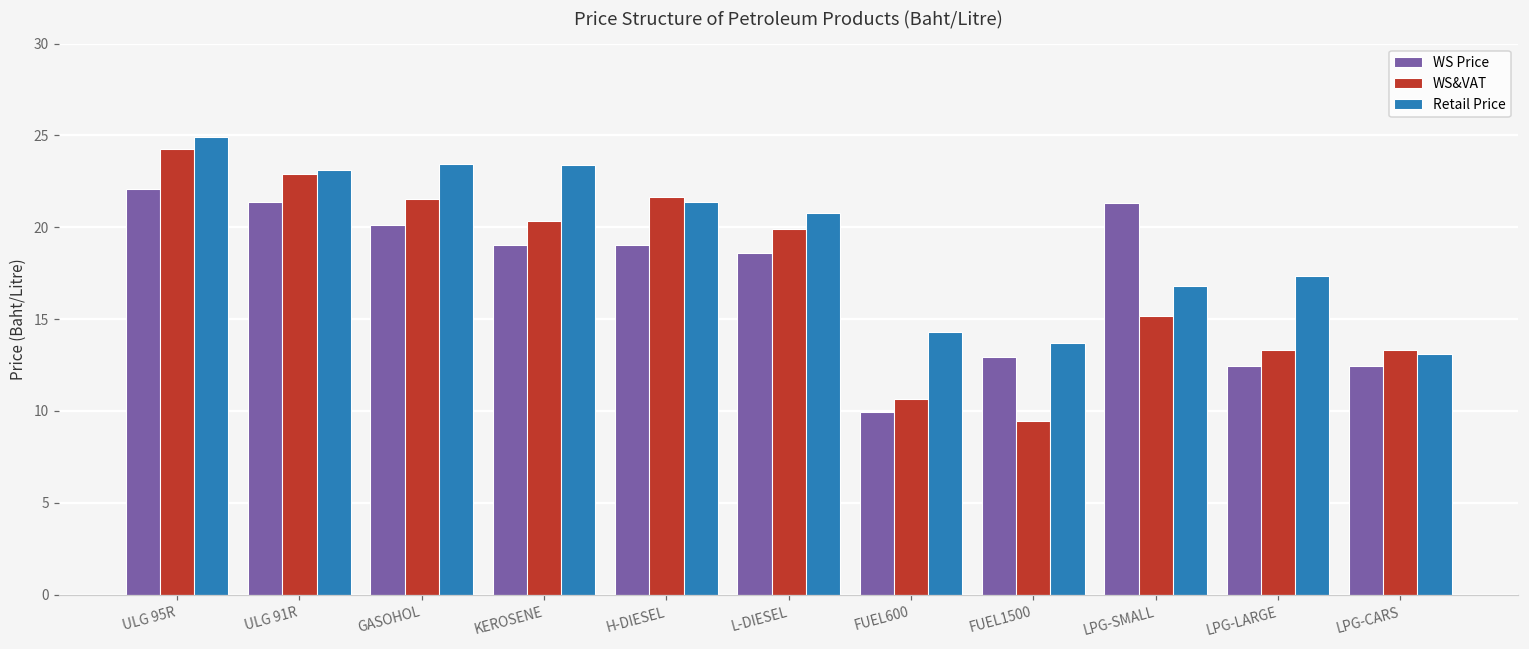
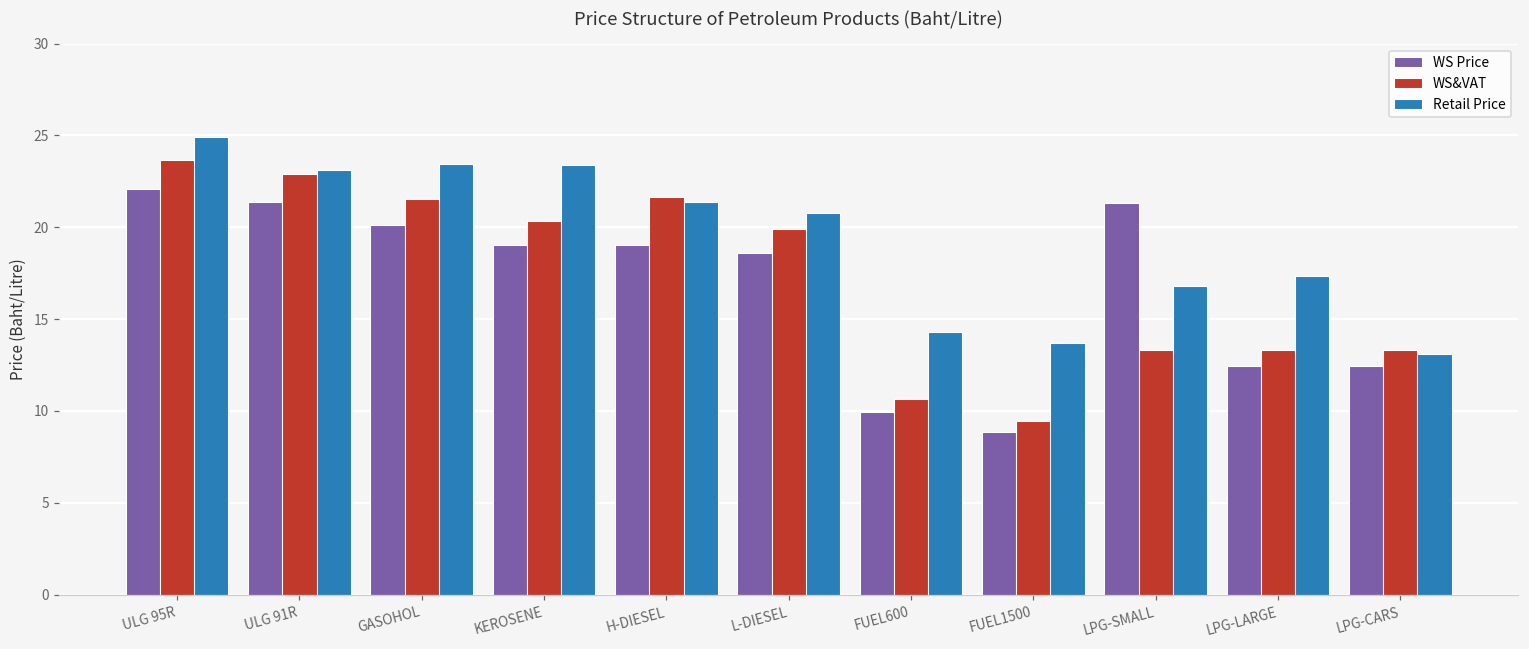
  {
    "WS Price": {
      "ULG 95R": 22.1,
      "ULG 91R": 21.4,
      "GASOHOL": 20.1,
      "KEROSENE": 19.0,
      "H-DIESEL": 19.1,
      "L-DIESEL": 18.6,
      "FUEL600": 9.9,
-     "FUEL1500": 13.0,
+     "FUEL1500": 8.8,
      "LPG-SMALL": 21.3,
      "LPG-LARGE": 12.5,
      "LPG-CARS": 12.5
    },
    "WS&VAT": {
-     "ULG 95R": 24.3,
+     "ULG 95R": 23.6,
      "ULG 91R": 22.9,
      "GASOHOL": 21.5,
      "KEROSENE": 20.4,
      "H-DIESEL": 21.6,
      "L-DIESEL": 19.9,
      "FUEL600": 10.6,
      "FUEL1500": 9.5,
-     "LPG-SMALL": 15.2,
+     "LPG-SMALL": 13.3,
      "LPG-LARGE": 13.3,
      "LPG-CARS": 13.3
    },
    "Retail Price": {
      "ULG 95R": 24.9,
      "ULG 91R": 23.1,
      "GASOHOL": 23.4,
      "KEROSENE": 23.4,
      "H-DIESEL": 21.4,
      "L-DIESEL": 20.8,
      "FUEL600": 14.3,
      "FUEL1500": 13.7,
      "LPG-SMALL": 16.8,
      "LPG-LARGE": 17.4,
      "LPG-CARS": 13.1
    }
  }
